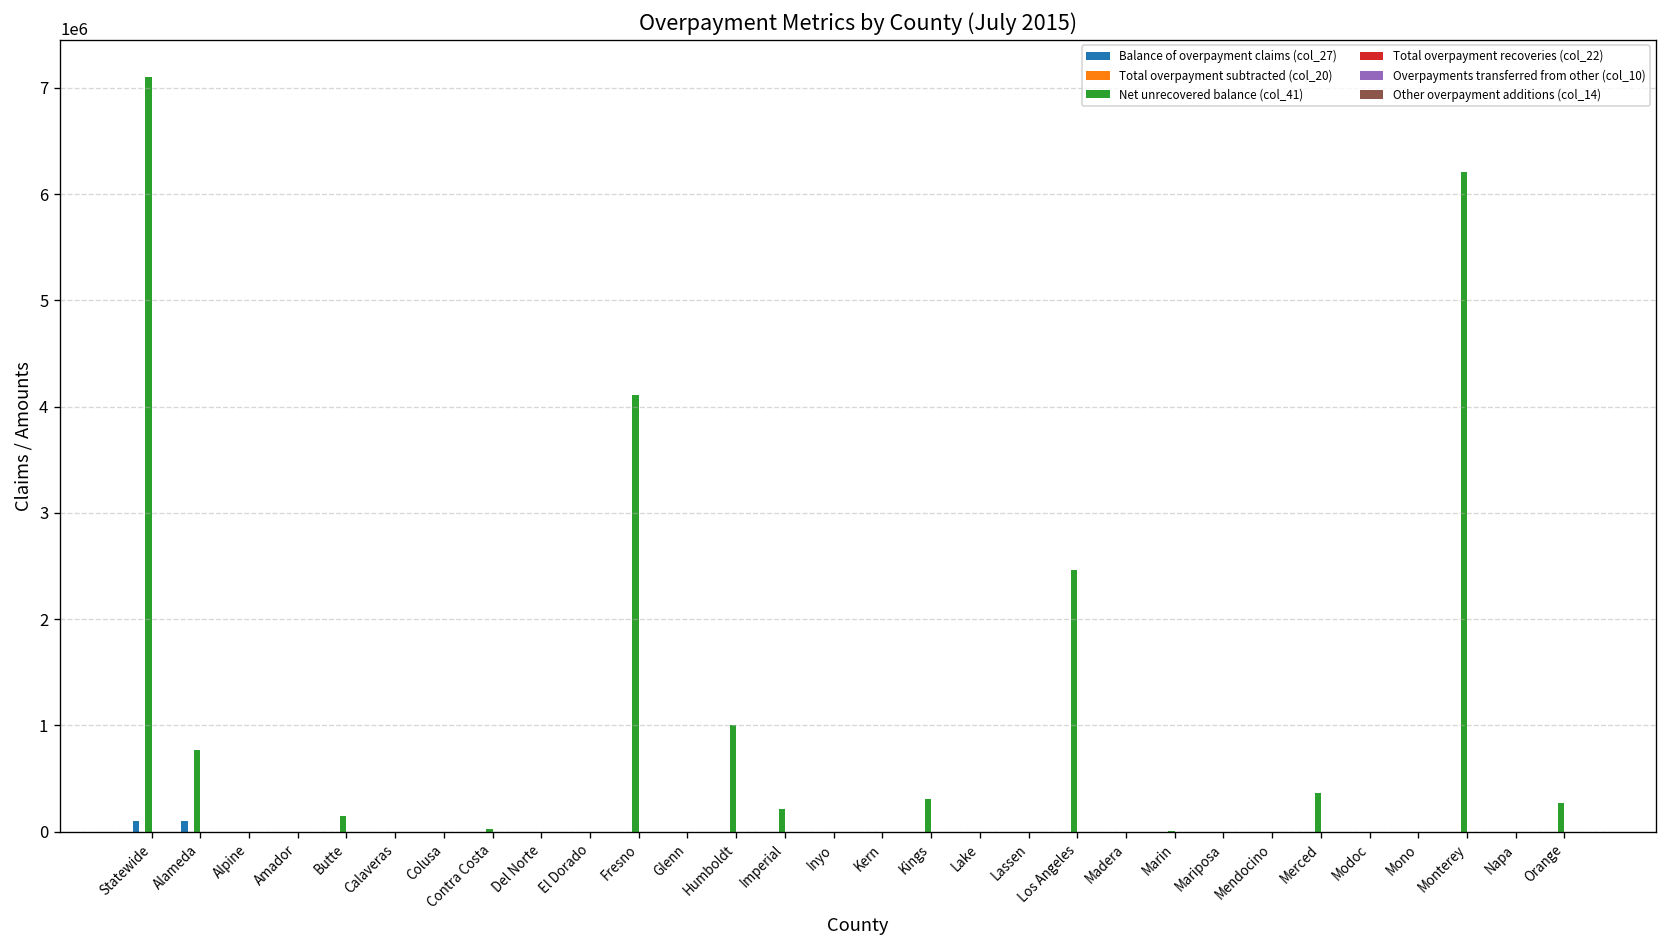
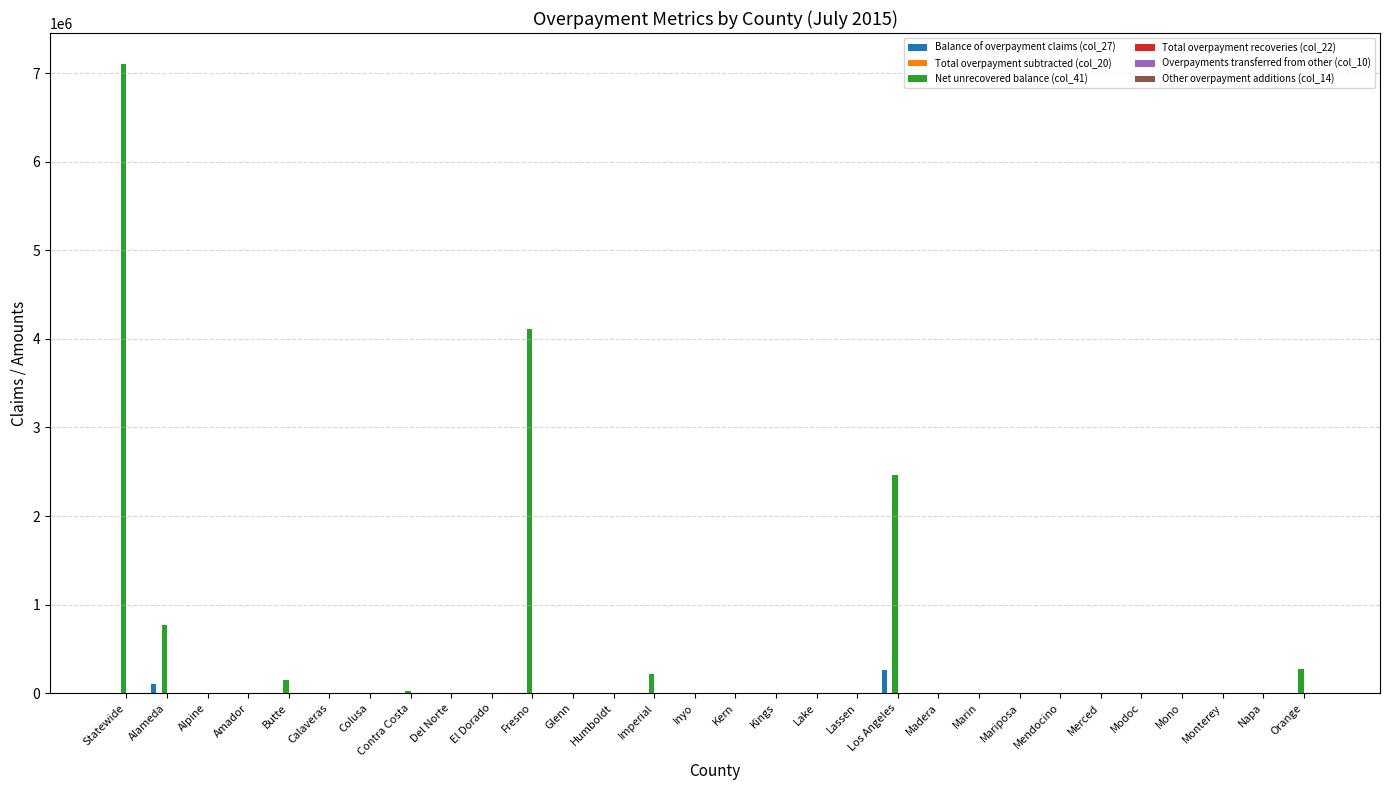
  {
    "Balance of overpayment claims (col_27)": {
-     "Statewide": 100000,
+     "Statewide": 0,
      "Alameda": 100000,
      "Alpine": 0,
      "Amador": 0,
      "Butte": 0,
      "Calaveras": 0,
      "Colusa": 0,
      "Del Norte": 0,
      "El Dorado": 0,
      "Glenn": 0,
      "Humboldt": 0,
      "Imperial": 0,
      "Inyo": 0,
      "Kern": 0,
      "Kings": 0,
      "Lake": 0,
      "Lassen": 0,
-     "Los Angeles": 0,
+     "Los Angeles": 300000,
      "Madera": 0,
      "Marin": 0,
      "Mariposa": 0,
      "Mendocino": 0,
      "Merced": 0,
      "Modoc": 0,
      "Mono": 0,
      "Monterey": 0,
      "Napa": 0
    },
    "Total overpayment subtracted (col_20)": {
      "Alameda": 0,
      "Alpine": 0,
      "Amador": 0,
      "Butte": 0,
      "Calaveras": 0,
      "Colusa": 0,
      "Contra Costa": 0,
      "Del Norte": 0,
      "El Dorado": 0,
      "Fresno": 0,
      "Glenn": 0,
      "Humboldt": 0,
      "Imperial": 0,
      "Inyo": 0,
      "Kern": 0,
      "Kings": 0,
      "Lake": 0,
      "Lassen": 0,
      "Los Angeles": 0,
      "Madera": 0,
      "Marin": 0,
      "Mariposa": 0,
      "Mendocino": 0,
      "Merced": 0,
      "Modoc": 0,
      "Mono": 0,
      "Monterey": 0,
      "Napa": 0
    },
    "Net unrecovered balance (col_41)": {
      "Statewide": 7100000,
      "Alameda": 800000,
      "Alpine": 0,
      "Amador": 0,
      "Butte": 100000,
      "Calaveras": 0,
      "Colusa": 0,
      "Del Norte": 0,
      "El Dorado": 0,
      "Fresno": 4100000,
      "Glenn": 0,
-     "Humboldt": 1000000,
+     "Humboldt": 0,
      "Imperial": 200000,
      "Inyo": 0,
-     "Kings": 300000,
+     "Kings": 0,
      "Lake": 0,
      "Lassen": 0,
      "Los Angeles": 2500000,
      "Madera": 0,
      "Mariposa": 0,
      "Mendocino": 0,
-     "Merced": 400000,
+     "Merced": 0,
      "Modoc": 0,
      "Mono": 0,
-     "Monterey": 6200000,
+     "Monterey": 0,
      "Napa": 0,
      "Orange": 300000
    },
    "Total overpayment recoveries (col_22)": {
      "Alpine": 0,
      "Amador": 0,
      "Butte": 0,
      "Calaveras": 0,
      "Colusa": 0,
      "Del Norte": 0,
      "El Dorado": 0,
      "Glenn": 0,
      "Humboldt": 0,
      "Imperial": 0,
      "Inyo": 0,
      "Kern": 0,
      "Kings": 0,
      "Lake": 0,
      "Lassen": 0,
      "Madera": 0,
      "Marin": 0,
      "Mariposa": 0,
      "Mendocino": 0,
      "Merced": 0,
      "Modoc": 0,
      "Mono": 0,
      "Monterey": 0,
      "Napa": 0
    },
    "Overpayments transferred from other (col_10)": {
      "Statewide": 0,
      "Alameda": 0,
      "Alpine": 0,
      "Amador": 0,
      "Butte": 0,
      "Calaveras": 0,
      "Colusa": 0,
      "Contra Costa": 0,
      "Del Norte": 0,
      "El Dorado": 0,
      "Fresno": 0,
      "Glenn": 0,
      "Humboldt": 0,
      "Imperial": 0,
      "Inyo": 0,
      "Kern": 0,
      "Kings": 0,
      "Lake": 0,
      "Lassen": 0,
      "Los Angeles": 0,
      "Madera": 0,
      "Marin": 0,
      "Mariposa": 0,
      "Mendocino": 0,
      "Merced": 0,
      "Modoc": 0,
      "Mono": 0,
      "Monterey": 0,
      "Napa": 0,
      "Orange": 0
    },
    "Other overpayment additions (col_14)": {
      "Alameda": 0,
      "Alpine": 0,
      "Amador": 0,
      "Butte": 0,
      "Calaveras": 0,
      "Colusa": 0,
      "Contra Costa": 0,
      "Del Norte": 0,
      "El Dorado": 0,
      "Fresno": 0,
      "Glenn": 0,
      "Humboldt": 0,
      "Imperial": 0,
      "Inyo": 0,
      "Kern": 0,
      "Kings": 0,
      "Lake": 0,
      "Lassen": 0,
      "Los Angeles": 0,
      "Madera": 0,
      "Marin": 0,
      "Mariposa": 0,
      "Mendocino": 0,
      "Merced": 0,
      "Modoc": 0,
      "Mono": 0,
      "Monterey": 0,
      "Napa": 0
    }
  }
